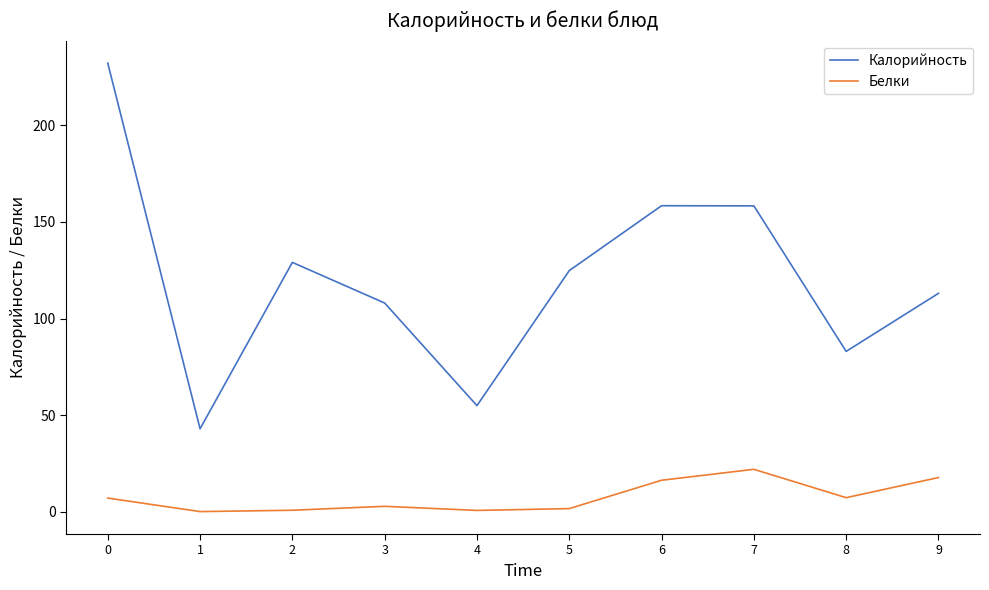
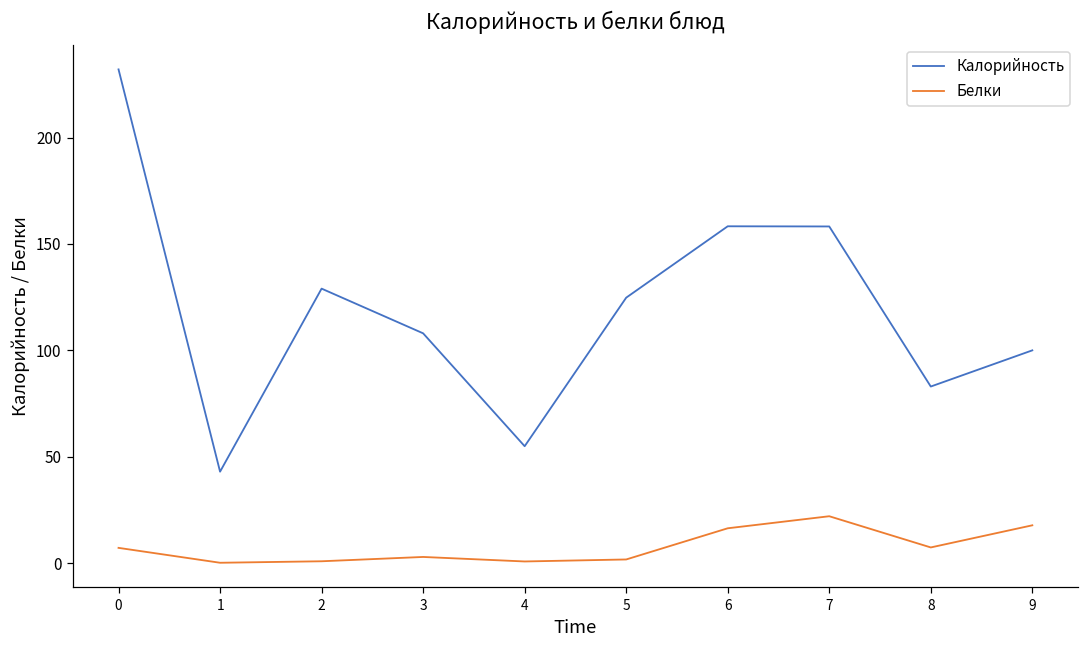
  {
    "Калорийность": {
      "0": 232,
      "1": 43,
      "2": 129,
      "3": 108,
      "4": 55,
      "5": 125,
      "6": 158,
      "7": 158,
      "8": 83,
-     "9": 113
+     "9": 100
    },
    "Белки": {
      "0": 7,
      "1": 0,
      "2": 1,
      "3": 3,
      "4": 1,
      "5": 2,
      "6": 16,
      "7": 22,
      "8": 7,
      "9": 18
    }
  }
